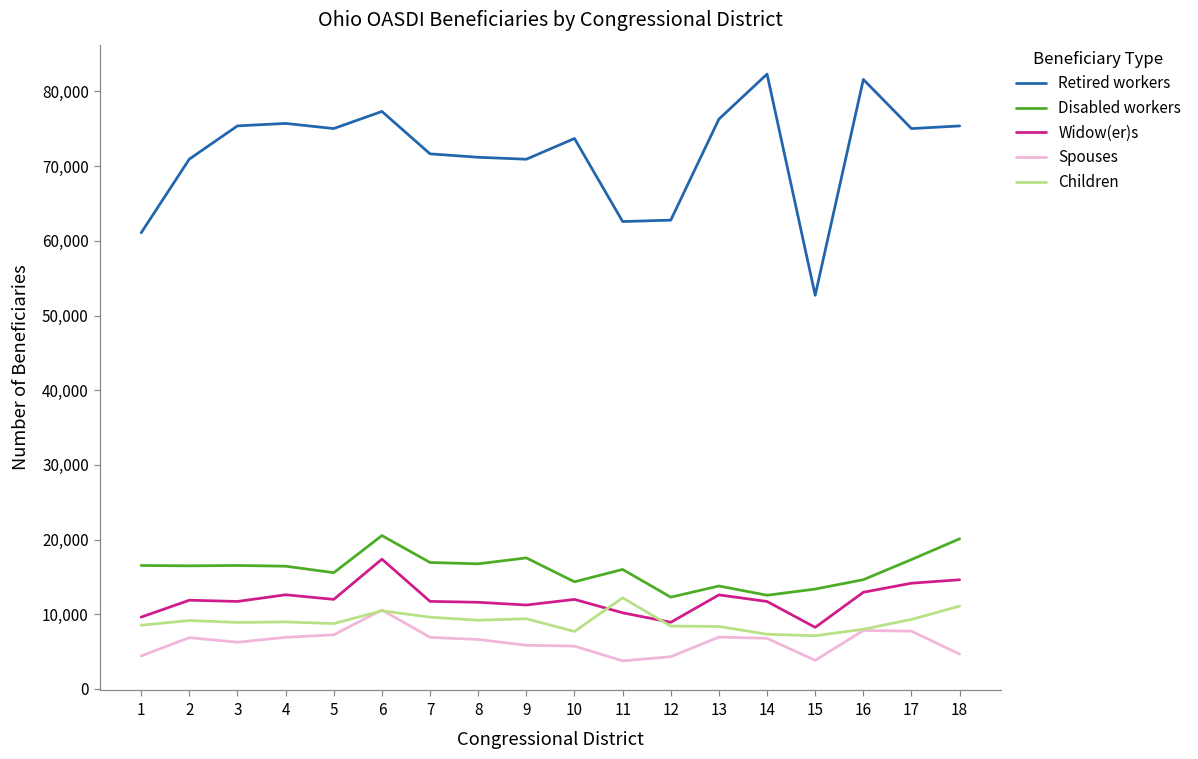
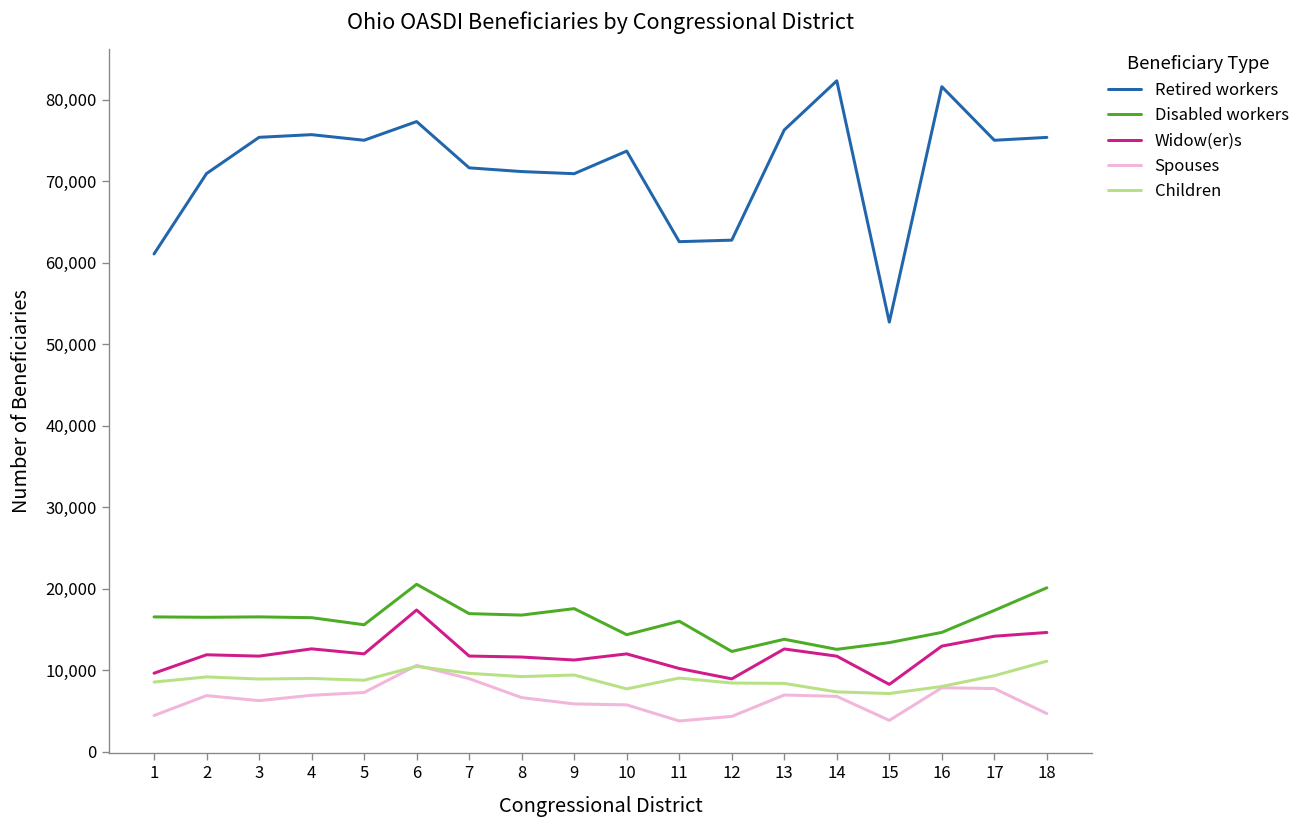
  {
    "Retired workers": {
      "1": "61,000",
      "2": "71,000",
      "3": "75,000",
      "4": "76,000",
      "5": "75,000",
      "6": "77,000",
      "7": "72,000",
      "8": "71,000",
      "9": "71,000",
      "10": "74,000",
      "11": "63,000",
      "12": "63,000",
      "13": "76,000",
      "14": "82,000",
      "15": "53,000",
      "16": "82,000",
      "17": "75,000",
      "18": "75,000"
    },
    "Disabled workers": {
      "1": "17,000",
      "2": "16,000",
      "3": "17,000",
      "4": "16,000",
      "5": "16,000",
      "6": "21,000",
      "7": "17,000",
      "8": "17,000",
      "9": "18,000",
      "10": "14,000",
      "11": "16,000",
      "12": "12,000",
      "13": "14,000",
      "14": "13,000",
      "15": "13,000",
      "16": "15,000",
      "17": "17,000",
      "18": "20,000"
    },
    "Widow(er)s": {
      "1": "10,000",
      "2": "12,000",
      "3": "12,000",
      "4": "13,000",
      "5": "12,000",
      "6": "17,000",
      "7": "12,000",
      "8": "12,000",
      "9": "11,000",
      "10": "12,000",
      "11": "10,000",
      "12": "9,000",
      "13": "13,000",
      "14": "12,000",
      "15": "8,000",
      "16": "13,000",
      "17": "14,000",
      "18": "15,000"
    },
    "Spouses": {
      "1": "4,000",
      "2": "7,000",
      "3": "6,000",
      "4": "7,000",
      "5": "7,000",
-     "7": "7,000",
+     "7": "9,000",
      "8": "7,000",
      "9": "6,000",
      "10": "6,000",
      "11": "4,000",
      "12": "4,000",
      "13": "7,000",
      "14": "7,000",
      "15": "4,000",
      "17": "8,000",
      "18": "5,000"
    },
    "Children": {
      "1": "9,000",
      "2": "9,000",
      "3": "9,000",
      "4": "9,000",
      "5": "9,000",
      "7": "10,000",
      "8": "9,000",
      "9": "9,000",
      "10": "8,000",
-     "11": "12,000",
+     "11": "9,000",
      "12": "8,000",
      "13": "8,000",
      "14": "7,000",
      "15": "7,000",
      "17": "9,000",
      "18": "11,000"
    }
  }
